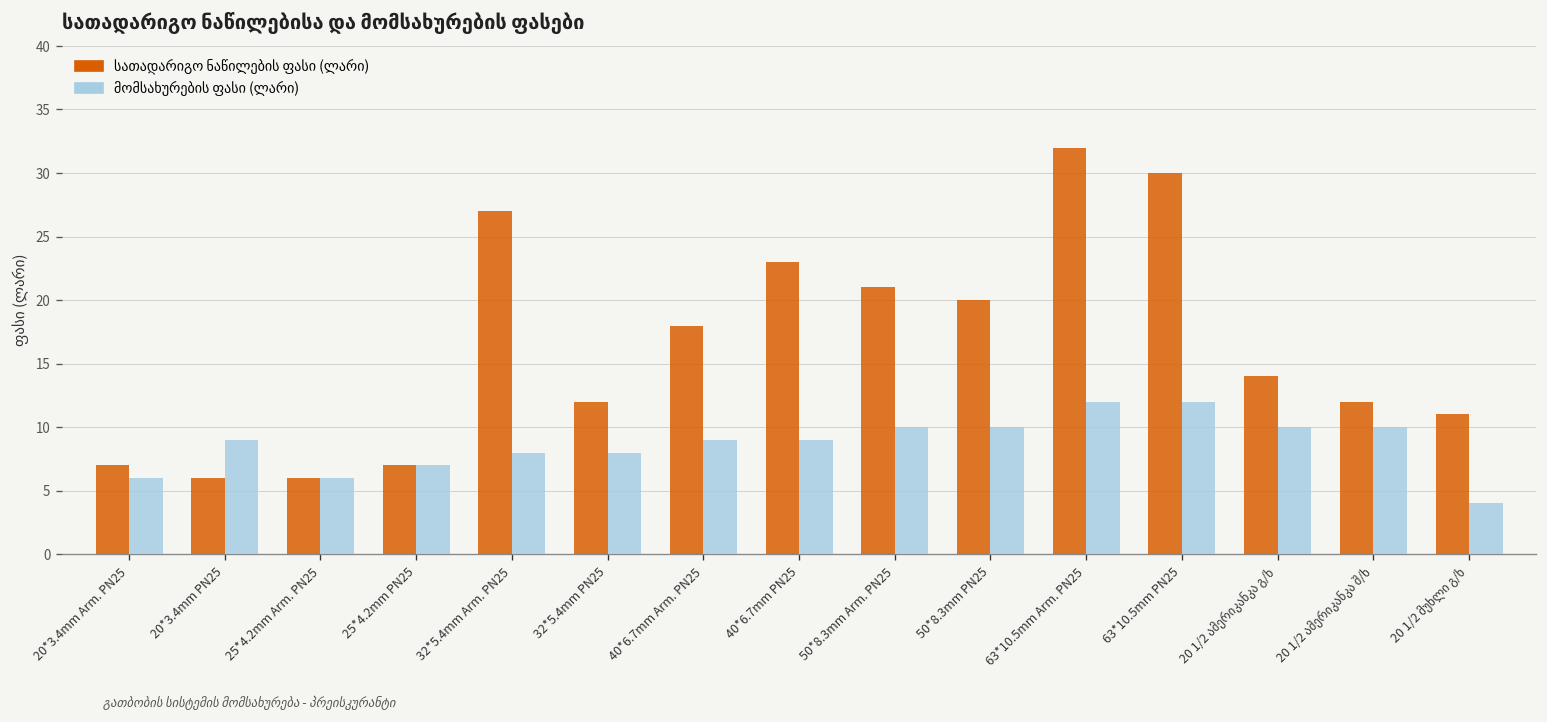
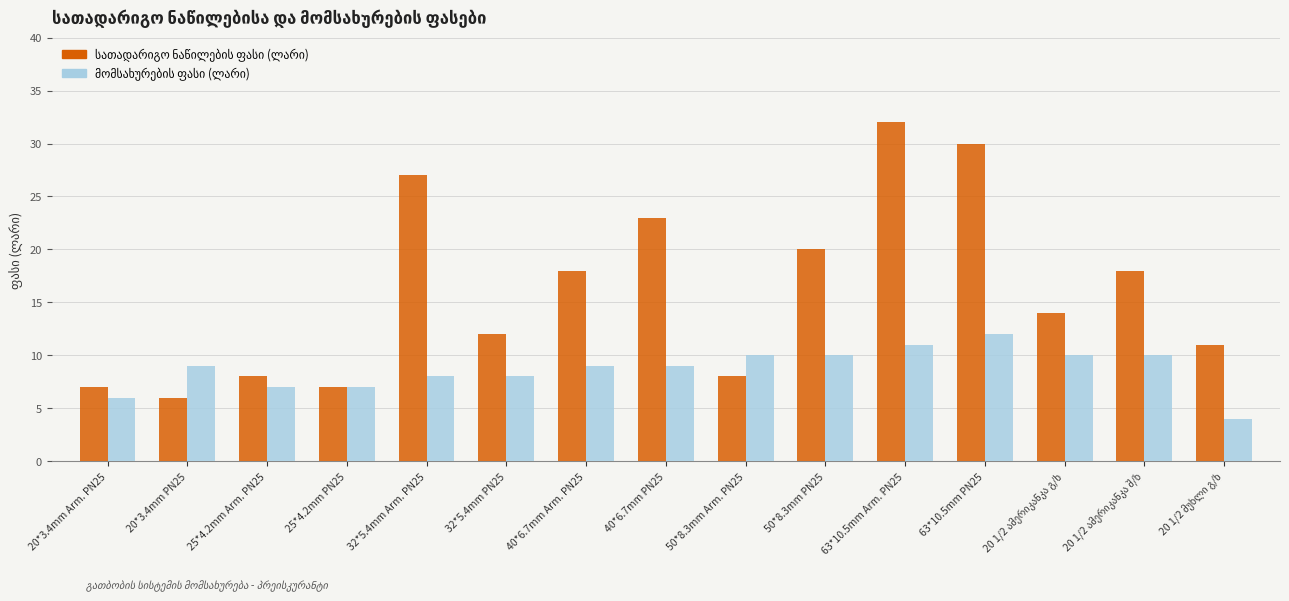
  {
    "სათადარიგო ნაწილების ფასი (ლარი)": {
      "20*3.4mm Arm. PN25": 7,
      "20*3.4mm PN25": 6,
-     "25*4.2mm Arm. PN25": 6,
+     "25*4.2mm Arm. PN25": 8,
      "25*4.2mm PN25": 7,
      "32*5.4mm Arm. PN25": 27,
      "32*5.4mm PN25": 12,
      "40*6.7mm Arm. PN25": 18,
      "40*6.7mm PN25": 23,
-     "50*8.3mm Arm. PN25": 21,
+     "50*8.3mm Arm. PN25": 8,
      "50*8.3mm PN25": 20,
      "63*10.5mm Arm. PN25": 32,
      "63*10.5mm PN25": 30,
      "20 1/2 ამერიკანკა გ/ხ": 14,
-     "20 1/2 ამერიკანკა შ/ხ": 12,
+     "20 1/2 ამერიკანკა შ/ხ": 18,
      "20 1/2 მუხლი გ/ხ": 11
    },
    "მომსახურების ფასი (ლარი)": {
      "20*3.4mm Arm. PN25": 6,
      "20*3.4mm PN25": 9,
-     "25*4.2mm Arm. PN25": 6,
+     "25*4.2mm Arm. PN25": 7,
      "25*4.2mm PN25": 7,
      "32*5.4mm Arm. PN25": 8,
      "32*5.4mm PN25": 8,
      "40*6.7mm Arm. PN25": 9,
      "40*6.7mm PN25": 9,
      "50*8.3mm Arm. PN25": 10,
      "50*8.3mm PN25": 10,
-     "63*10.5mm Arm. PN25": 12,
+     "63*10.5mm Arm. PN25": 11,
      "63*10.5mm PN25": 12,
      "20 1/2 ამერიკანკა გ/ხ": 10,
      "20 1/2 ამერიკანკა შ/ხ": 10,
      "20 1/2 მუხლი გ/ხ": 4
    }
  }
